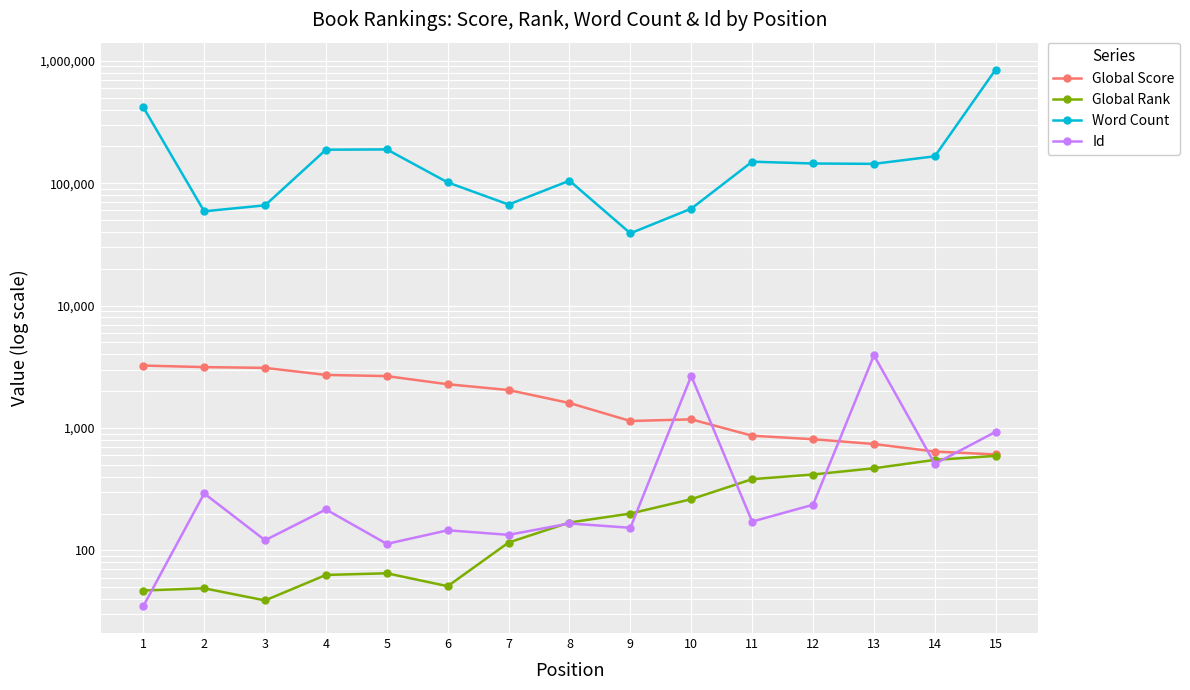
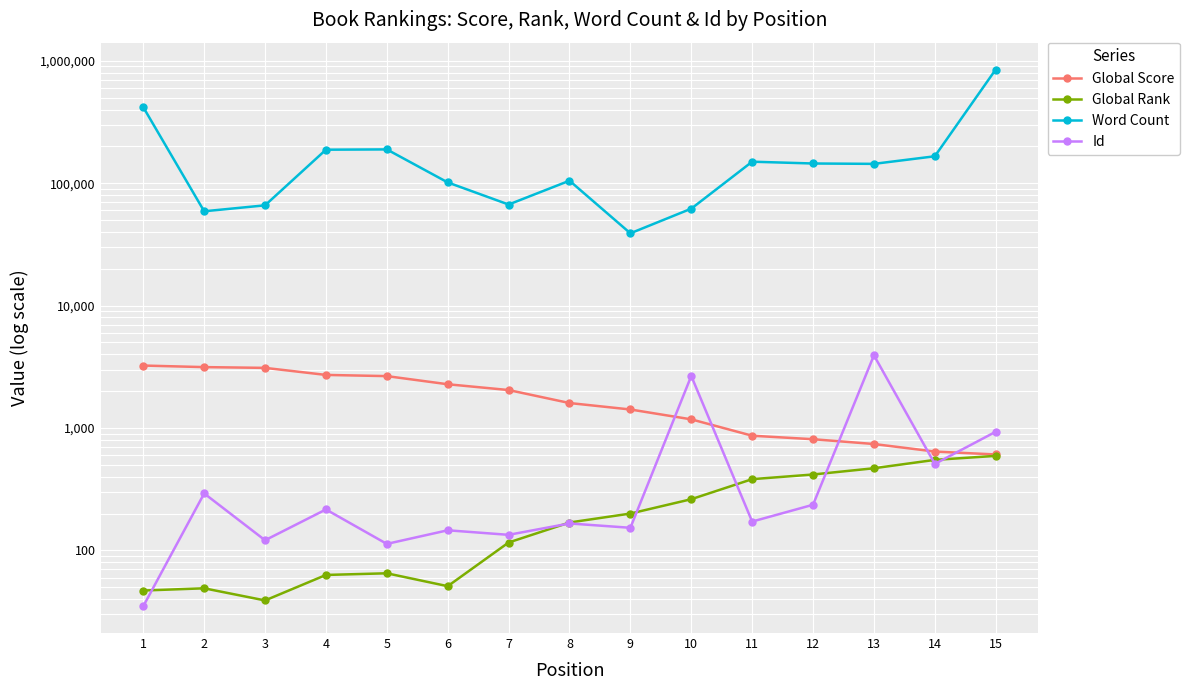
  {
    "Global Score": {
      "1": "3,200",
      "2": "3,100",
      "3": "3,100",
      "4": "2,700",
      "5": "2,700",
      "6": "2,300",
      "7": "2,000",
      "8": "1,600",
-     "9": "1,100",
+     "9": "1,400",
      "10": "1,200",
      "11": "900",
      "12": "800",
      "13": "700",
      "14": "600"
    },
    "Global Rank": {
      "1": "47",
      "2": "49",
      "3": "39",
      "4": "60",
      "5": "70",
      "6": "51",
      "7": "120",
      "9": "200",
      "10": "260",
      "11": "380",
      "12": "420",
      "13": "470",
      "14": "500"
    },
    "Word Count": {
      "1": "420,000",
      "2": "60,000",
      "3": "70,000",
      "4": "190,000",
      "5": "190,000",
      "6": "100,000",
      "7": "70,000",
      "8": "100,000",
      "9": "39,000",
      "10": "60,000",
      "11": "150,000",
      "12": "150,000",
      "13": "140,000",
      "14": "170,000",
      "15": "900,000"
    },
    "Id": {
      "1": "35",
      "2": "290",
      "3": "120",
      "4": "220",
      "5": "110",
      "6": "150",
      "7": "130",
      "9": "150",
      "10": "2,700",
      "11": "170",
      "12": "240",
      "13": "3,900",
      "14": "510",
      "15": "900"
    }
  }
